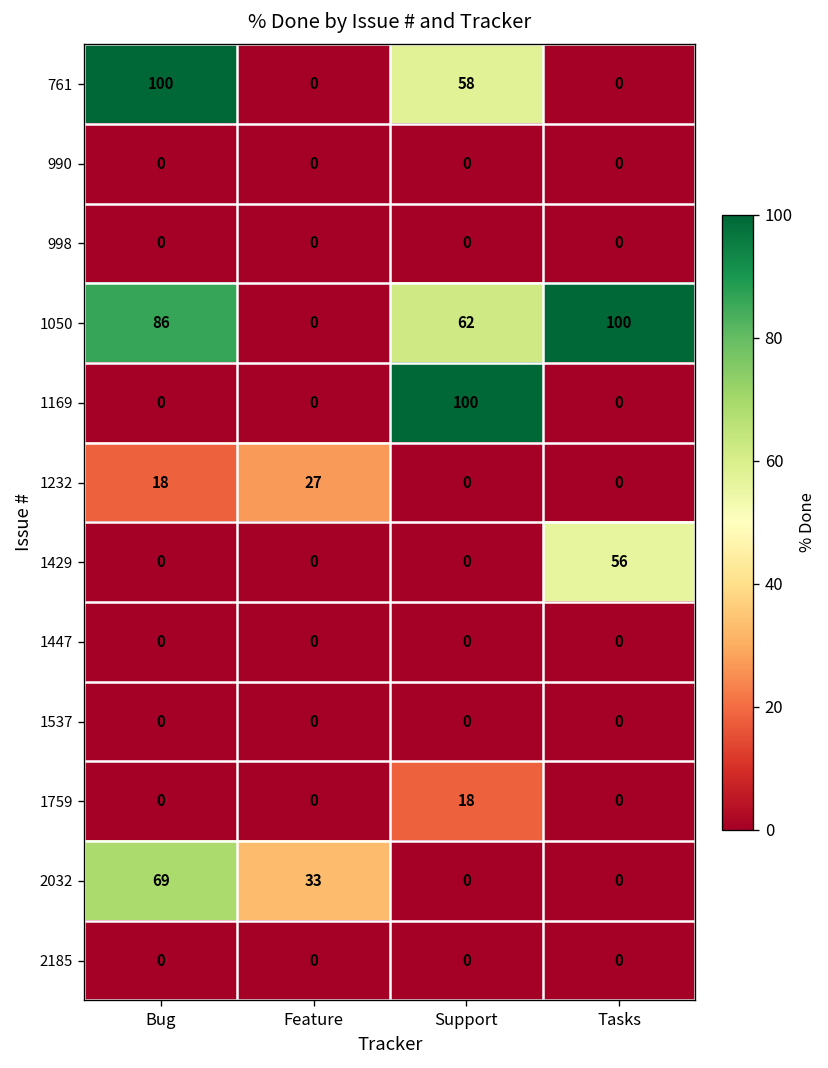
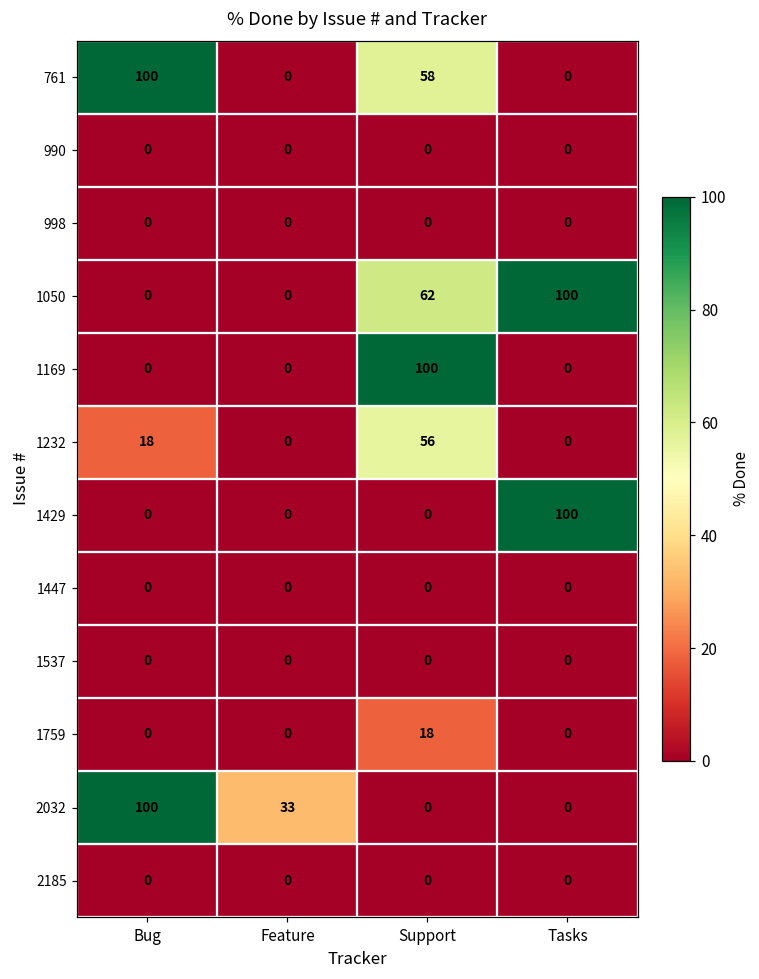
  {
    "761": {
      "Bug": 100,
      "Feature": 0,
      "Support": 58,
      "Tasks": 0
    },
    "990": {
      "Bug": 0,
      "Feature": 0,
      "Support": 0,
      "Tasks": 0
    },
    "998": {
      "Bug": 0,
      "Feature": 0,
      "Support": 0,
      "Tasks": 0
    },
    "1050": {
-     "Bug": 86,
+     "Bug": 0,
      "Feature": 0,
      "Support": 62,
      "Tasks": 100
    },
    "1169": {
      "Bug": 0,
      "Feature": 0,
      "Support": 100,
      "Tasks": 0
    },
    "1232": {
      "Bug": 18,
-     "Feature": 27,
-     "Support": 0,
+     "Feature": 0,
+     "Support": 56,
      "Tasks": 0
    },
    "1429": {
      "Bug": 0,
      "Feature": 0,
      "Support": 0,
-     "Tasks": 56
+     "Tasks": 100
    },
    "1447": {
      "Bug": 0,
      "Feature": 0,
      "Support": 0,
      "Tasks": 0
    },
    "1537": {
      "Bug": 0,
      "Feature": 0,
      "Support": 0,
      "Tasks": 0
    },
    "1759": {
      "Bug": 0,
      "Feature": 0,
      "Support": 18,
      "Tasks": 0
    },
    "2032": {
-     "Bug": 69,
+     "Bug": 100,
      "Feature": 33,
      "Support": 0,
      "Tasks": 0
    },
    "2185": {
      "Bug": 0,
      "Feature": 0,
      "Support": 0,
      "Tasks": 0
    }
  }
